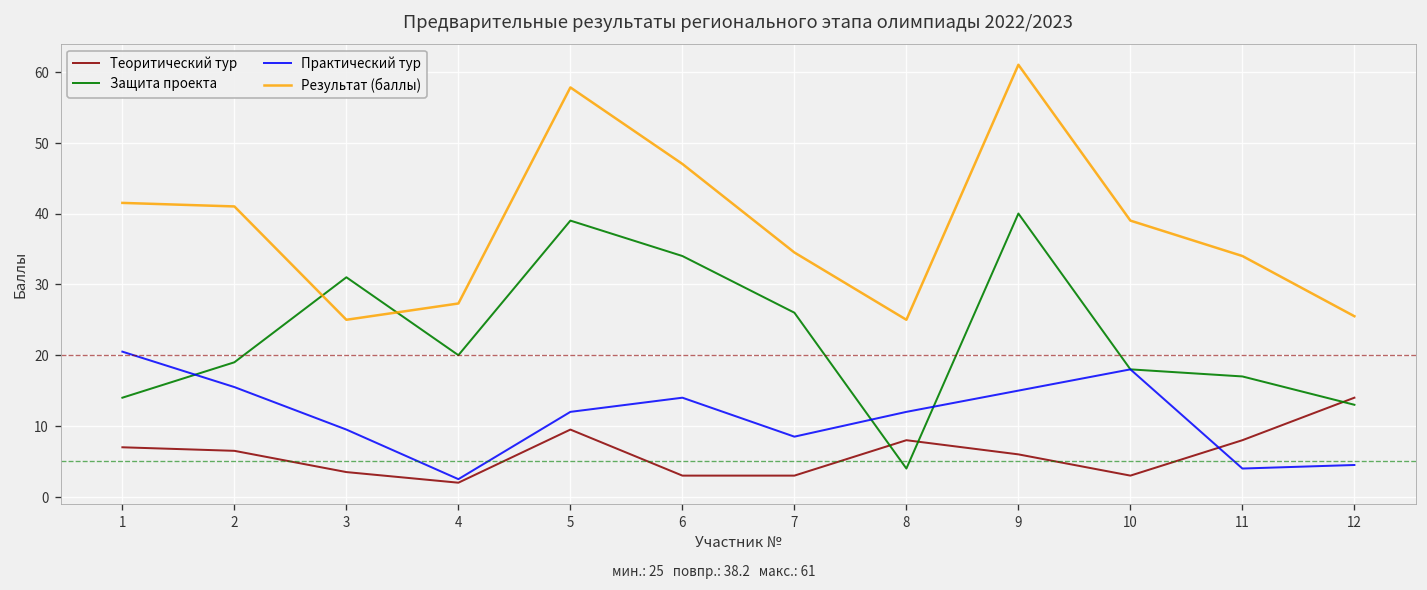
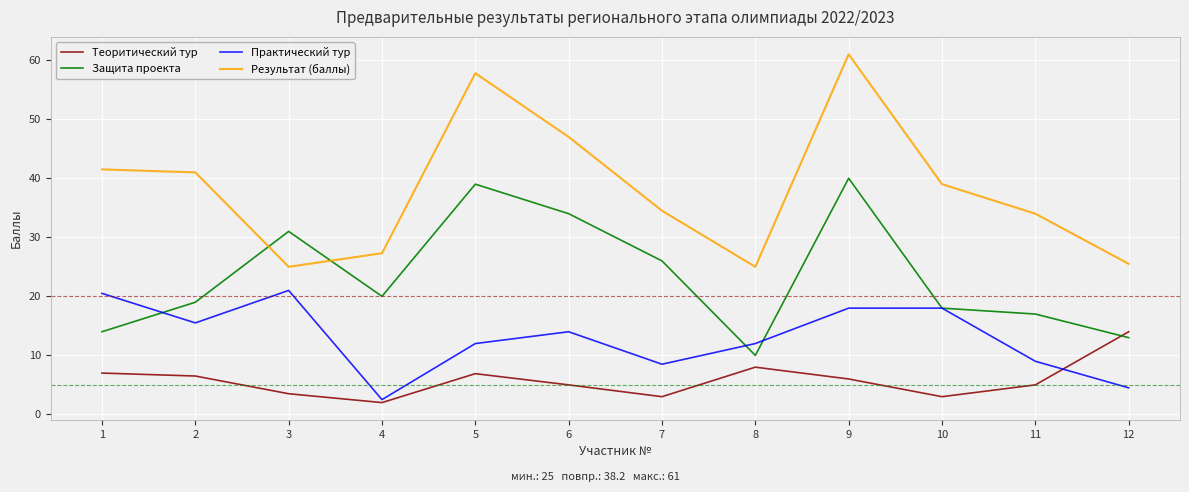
  {
    "Теоритический тур": {
      "1": 7,
      "2": 7,
      "3": 4,
      "4": 2,
-     "5": 10,
-     "6": 3,
+     "5": 7,
+     "6": 5,
      "7": 3,
      "8": 8,
      "9": 6,
      "10": 3,
-     "11": 8,
+     "11": 5,
      "12": 14
    },
    "Защита проекта": {
      "1": 14,
      "2": 19,
      "3": 31,
      "4": 20,
      "5": 39,
      "6": 34,
      "7": 26,
-     "8": 4,
+     "8": 10,
      "9": 40,
      "11": 17,
      "12": 13
    },
    "Практический тур": {
      "1": 21,
      "2": 16,
-     "3": 10,
+     "3": 21,
      "4": 3,
      "5": 12,
      "6": 14,
      "7": 9,
      "8": 12,
-     "9": 15,
-     "11": 4,
+     "9": 18,
+     "11": 9,
      "12": 5
    },
    "Результат (баллы)": {
      "1": 42,
      "2": 41,
      "3": 25,
      "4": 27,
      "5": 58,
      "6": 47,
      "7": 35,
      "8": 25,
      "9": 61,
      "10": 39,
      "11": 34,
      "12": 26
    }
  }
